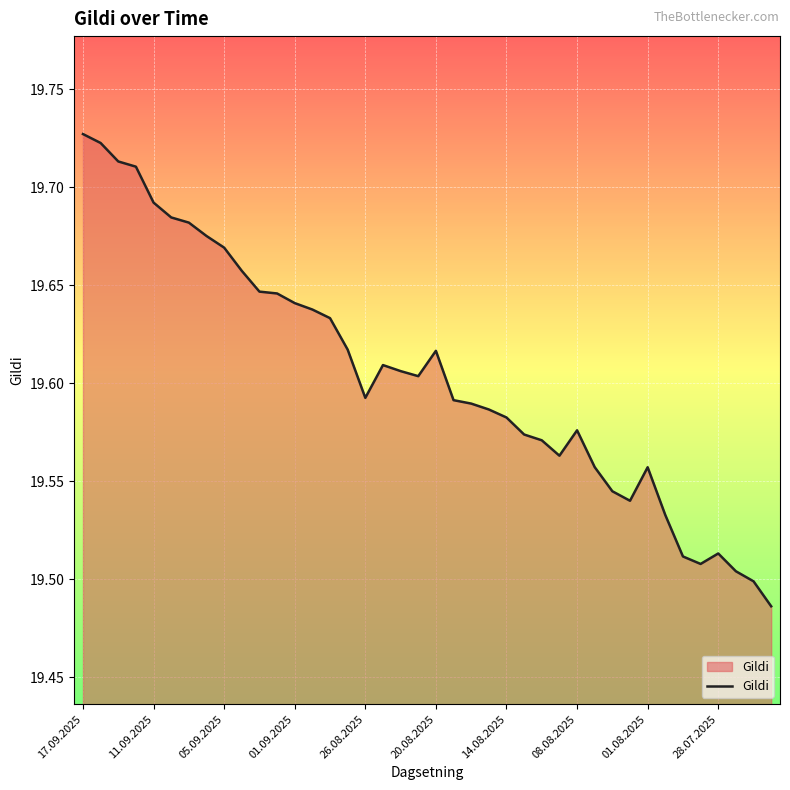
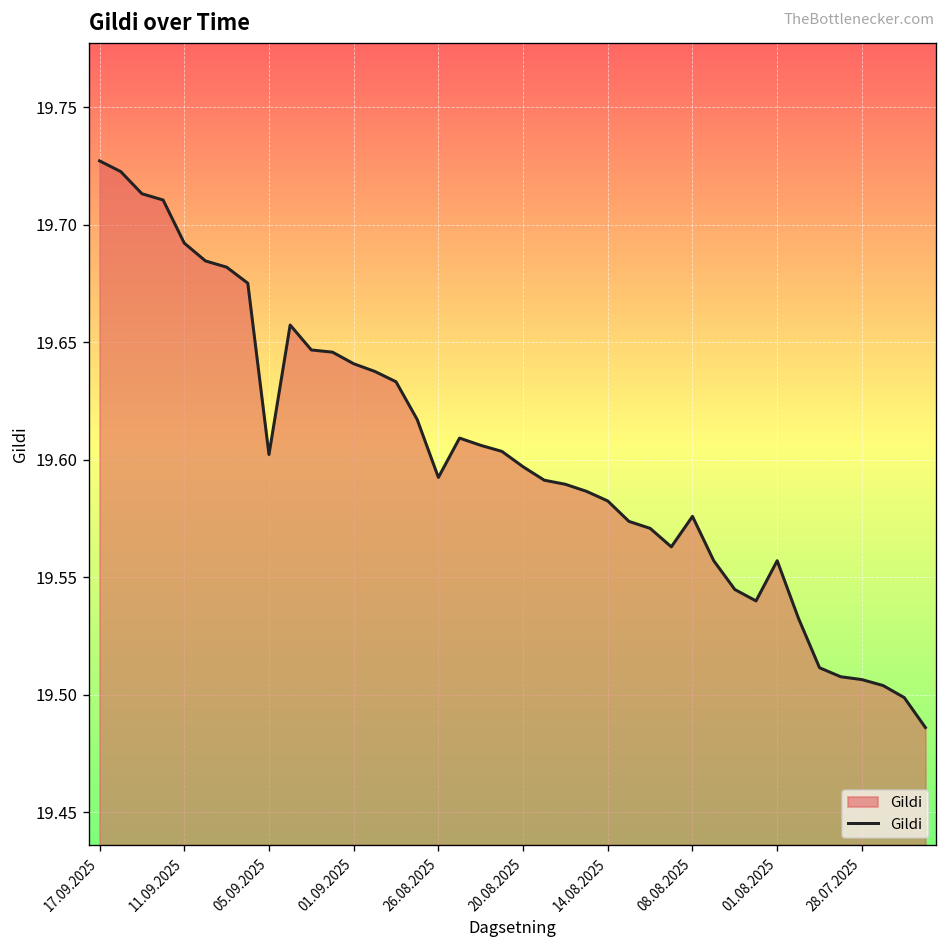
  {
    "17.09.2025": 19.727,
    "11.09.2025": 19.692,
-   "05.09.2025": 19.669,
+   "05.09.2025": 19.602,
    "01.09.2025": 19.641,
    "26.08.2025": 19.593,
-   "20.08.2025": 19.617,
+   "20.08.2025": 19.597,
    "14.08.2025": 19.582,
    "08.08.2025": 19.576,
    "01.08.2025": 19.557,
-   "28.07.2025": 19.513
+   "28.07.2025": 19.507
  }
